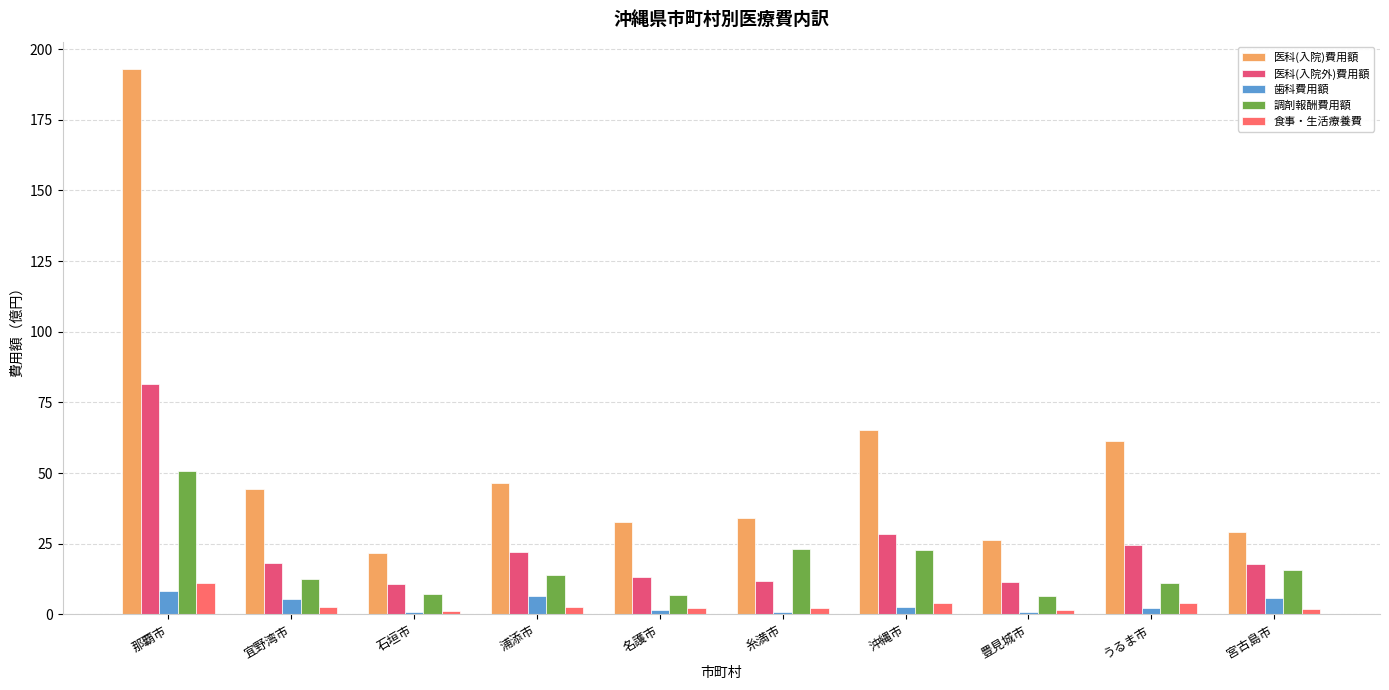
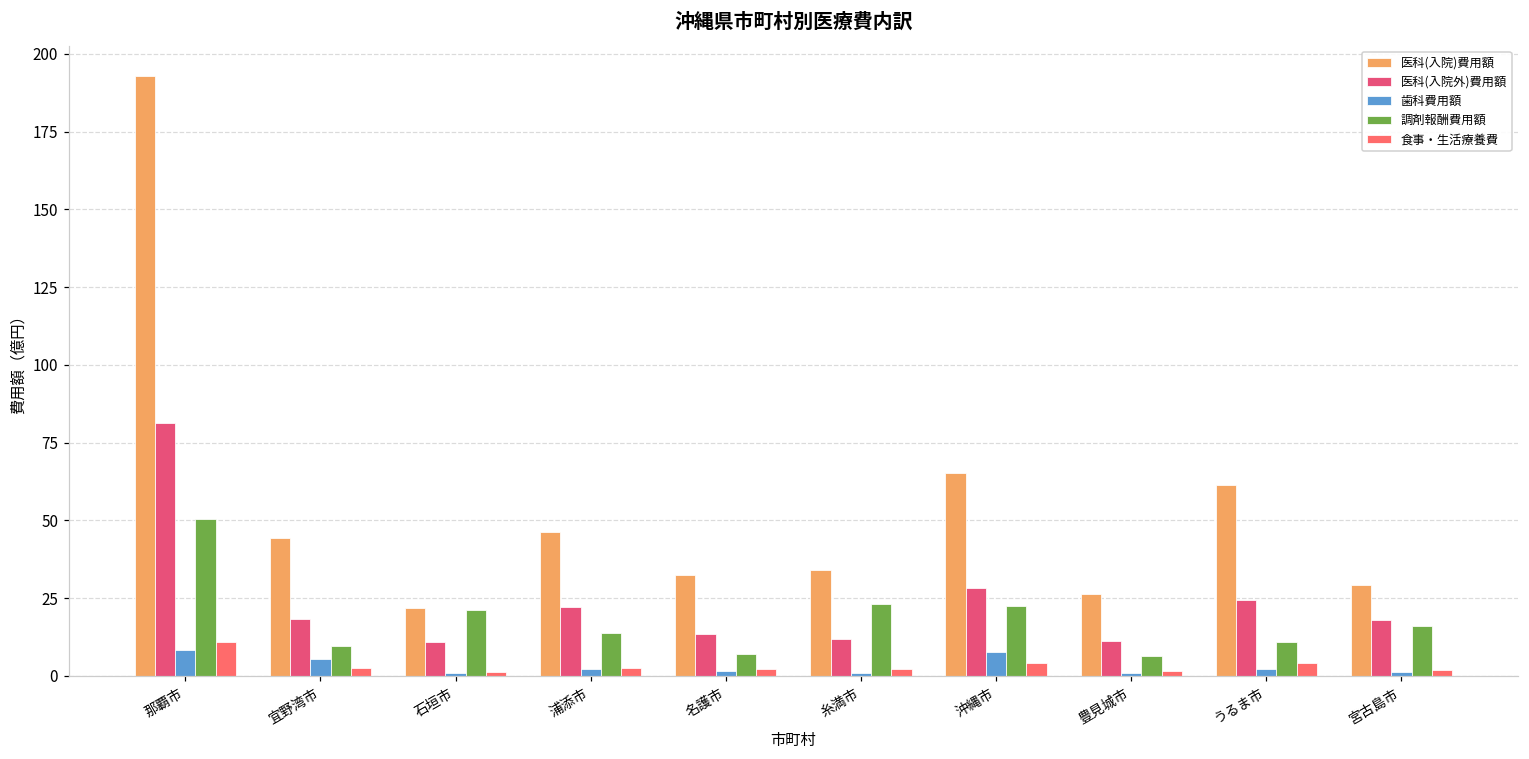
  {
    "歯科費用額": {
      "那覇市": 8,
      "宜野湾市": 5,
-     "浦添市": 7,
+     "浦添市": 2,
      "名護市": 1,
-     "沖縄市": 3,
+     "沖縄市": 8,
      "豊見城市": 1,
      "うるま市": 2,
-     "宮古島市": 6
+     "宮古島市": 1
    },
    "調剤報酬費用額": {
      "那覇市": 51,
-     "宜野湾市": 13,
-     "石垣市": 7,
+     "宜野湾市": 10,
+     "石垣市": 21,
      "浦添市": 14,
      "名護市": 7,
      "糸満市": 23,
      "沖縄市": 23,
      "豊見城市": 7,
      "うるま市": 11,
      "宮古島市": 16
    }
  }
